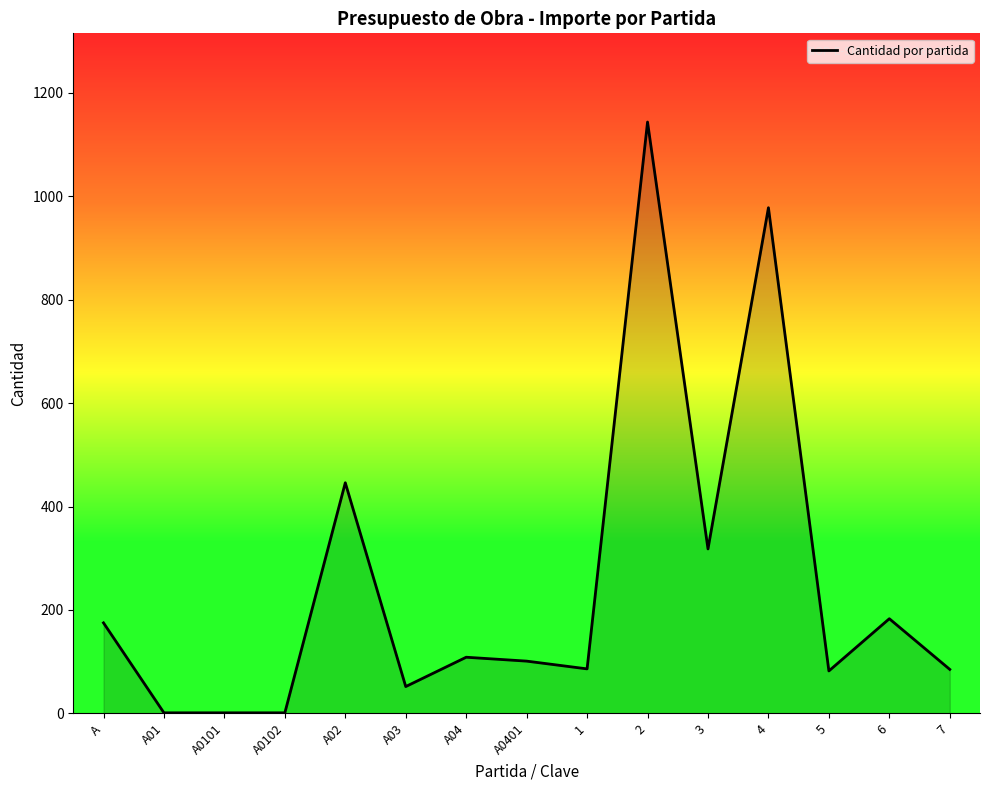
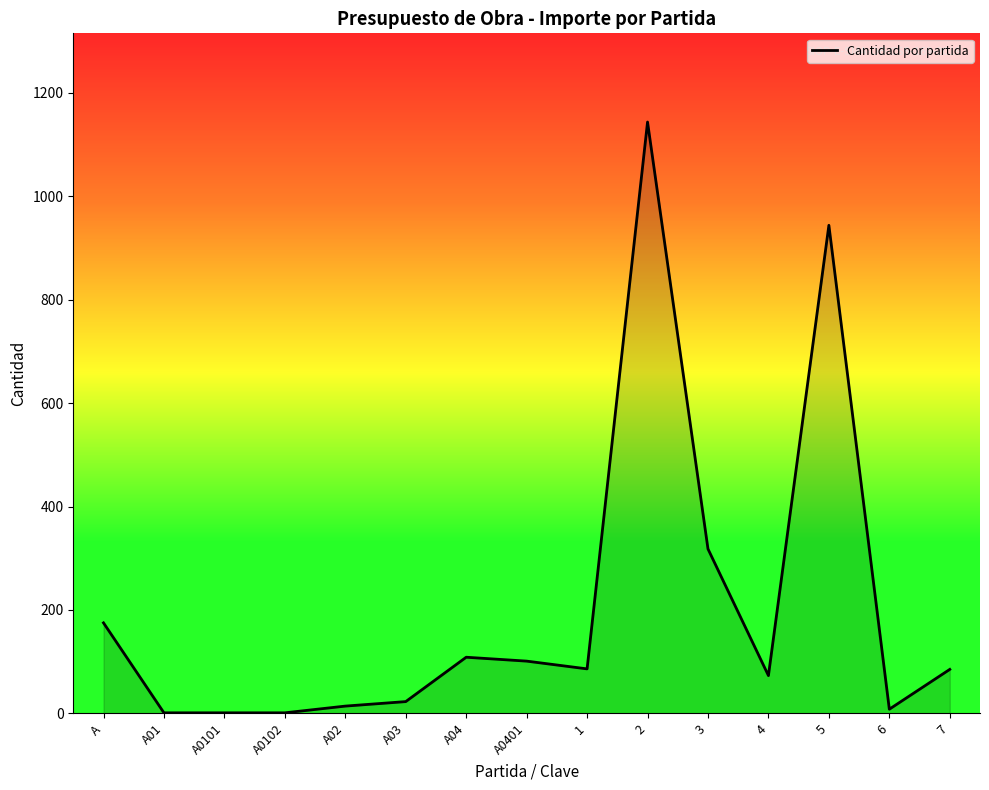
  {
    "A": 180,
    "A01": 0,
    "A0101": 0,
    "A0102": 0,
-   "A02": 450,
-   "A03": 50,
+   "A02": 10,
+   "A03": 20,
    "A04": 110,
    "A0401": 100,
    "1": 90,
    "2": 1140,
    "3": 320,
-   "4": 980,
-   "5": 80,
-   "6": 180,
+   "4": 70,
+   "5": 940,
+   "6": 10,
    "7": 90
  }
